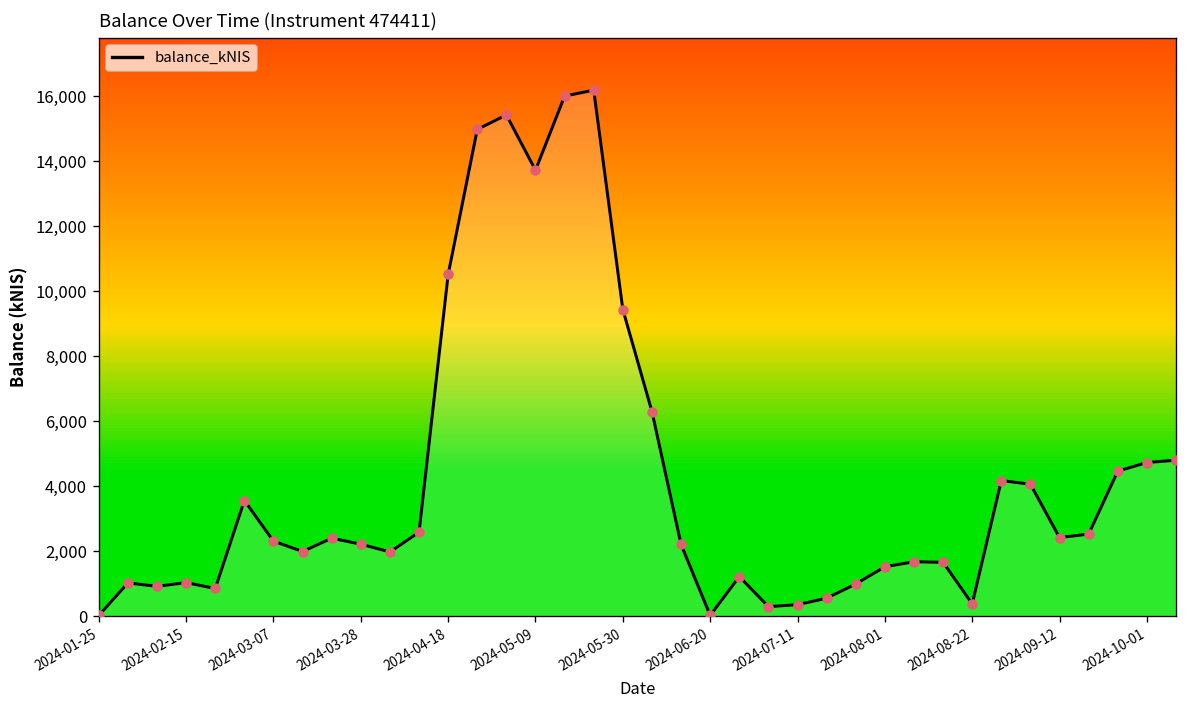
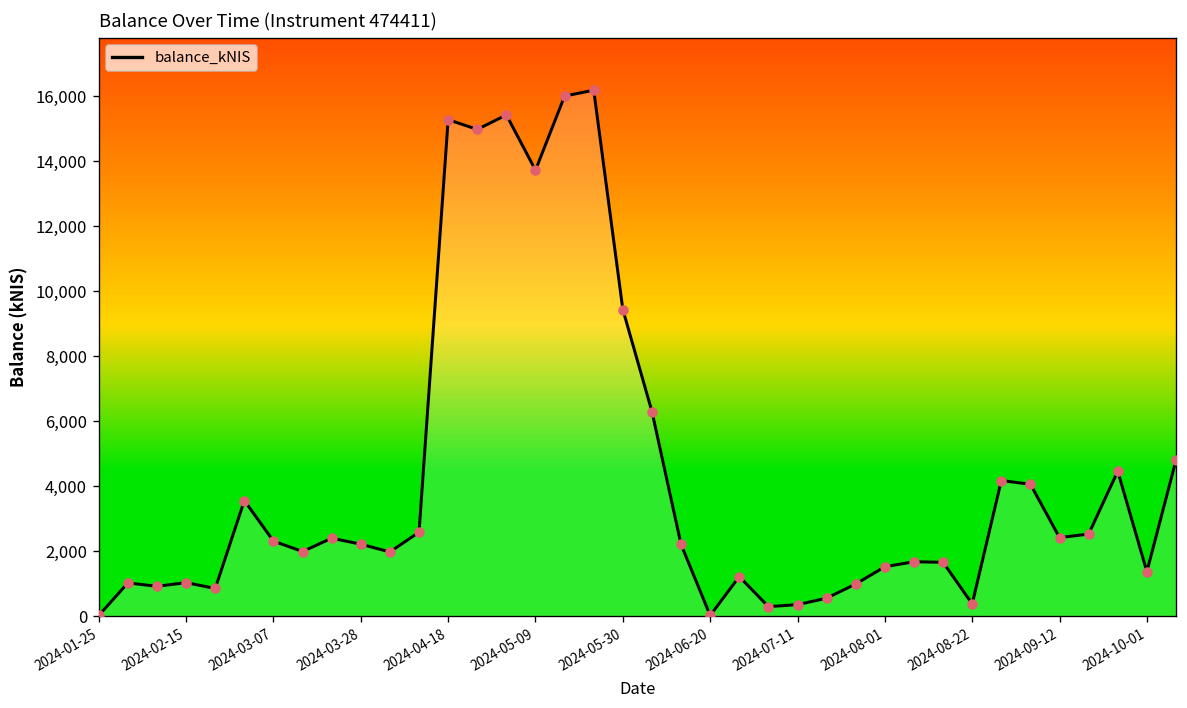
  {
    "2024-01-25": "0",
    "2024-02-15": "1,000",
    "2024-03-07": "2,300",
    "2024-03-28": "2,200",
-   "2024-04-18": "10,500",
+   "2024-04-18": "15,300",
    "2024-05-09": "13,700",
    "2024-05-30": "9,400",
    "2024-06-20": "0",
    "2024-07-11": "400",
    "2024-08-01": "1,500",
    "2024-08-22": "400",
    "2024-09-12": "2,400",
-   "2024-10-01": "4,700"
+   "2024-10-01": "1,400"
  }
